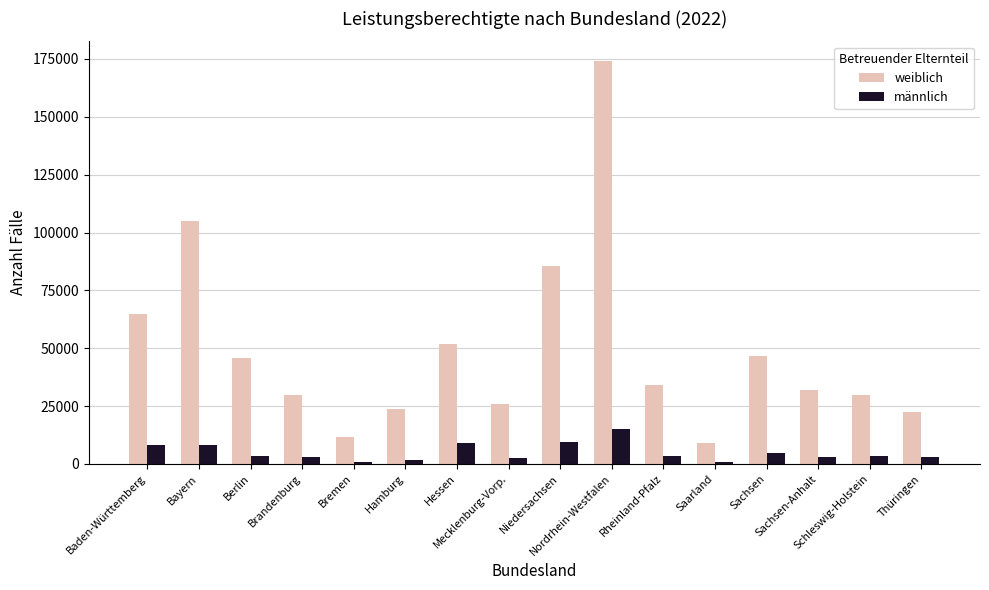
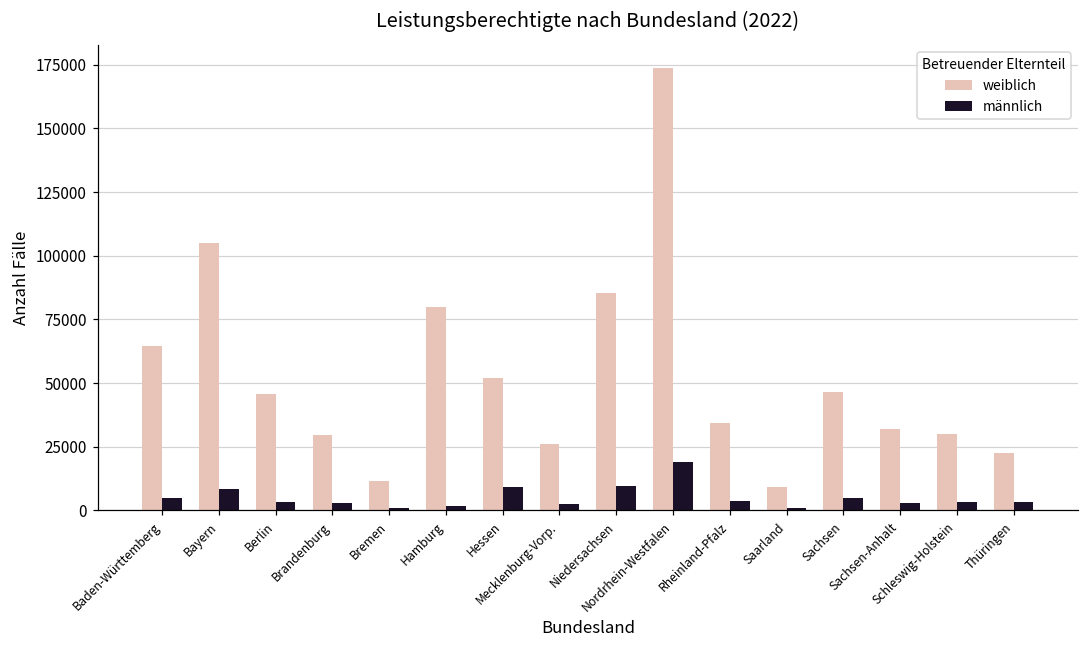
  {
    "weiblich": {
      "Baden-Württemberg": 65000,
      "Bayern": 105000,
      "Berlin": 46000,
      "Brandenburg": 30000,
      "Bremen": 11000,
-     "Hamburg": 24000,
+     "Hamburg": 80000,
      "Hessen": 52000,
      "Mecklenburg-Vorp.": 26000,
      "Niedersachsen": 86000,
      "Nordrhein-Westfalen": 174000,
      "Rheinland-Pfalz": 34000,
      "Saarland": 9000,
      "Sachsen": 47000,
      "Sachsen-Anhalt": 32000,
      "Schleswig-Holstein": 30000,
      "Thüringen": 23000
    },
    "männlich": {
-     "Baden-Württemberg": 8000,
+     "Baden-Württemberg": 5000,
      "Bayern": 8000,
      "Berlin": 3000,
      "Brandenburg": 3000,
      "Hamburg": 2000,
      "Hessen": 9000,
      "Mecklenburg-Vorp.": 2000,
      "Niedersachsen": 9000,
-     "Nordrhein-Westfalen": 15000,
+     "Nordrhein-Westfalen": 19000,
      "Rheinland-Pfalz": 4000,
      "Sachsen": 5000,
      "Sachsen-Anhalt": 3000,
      "Schleswig-Holstein": 3000,
      "Thüringen": 3000
    }
  }
